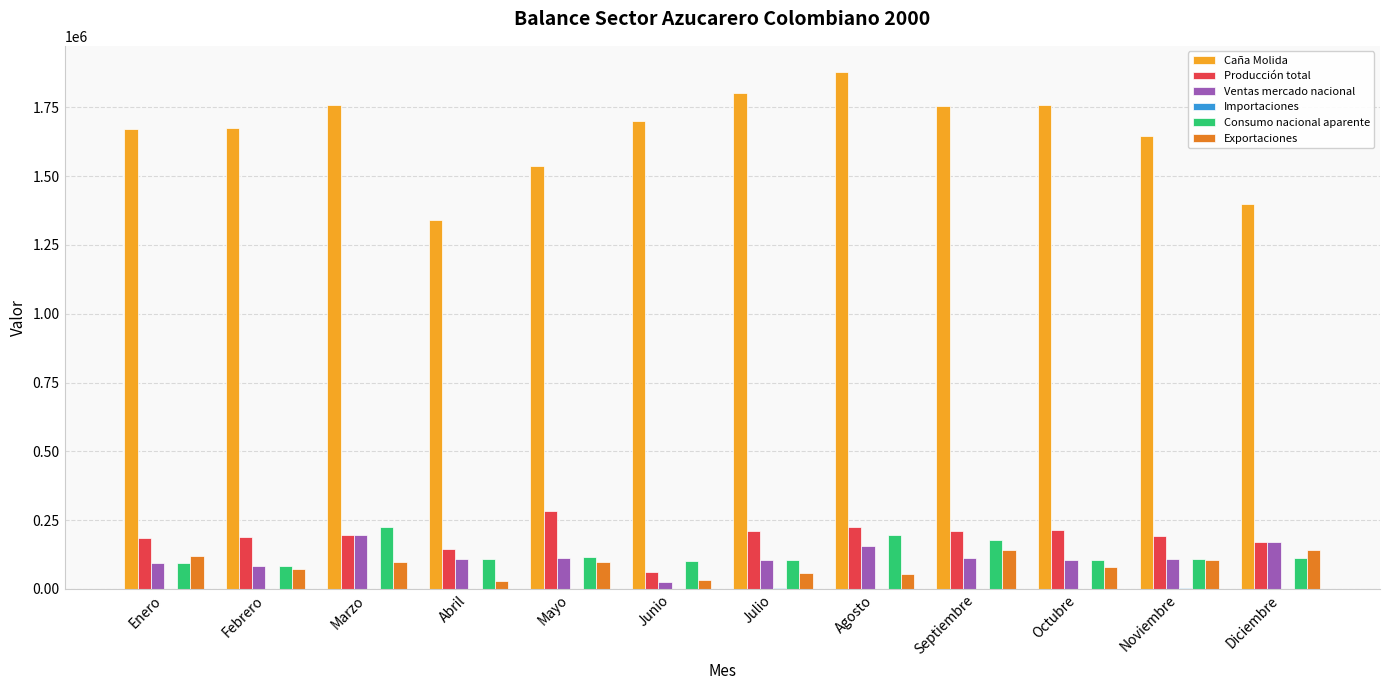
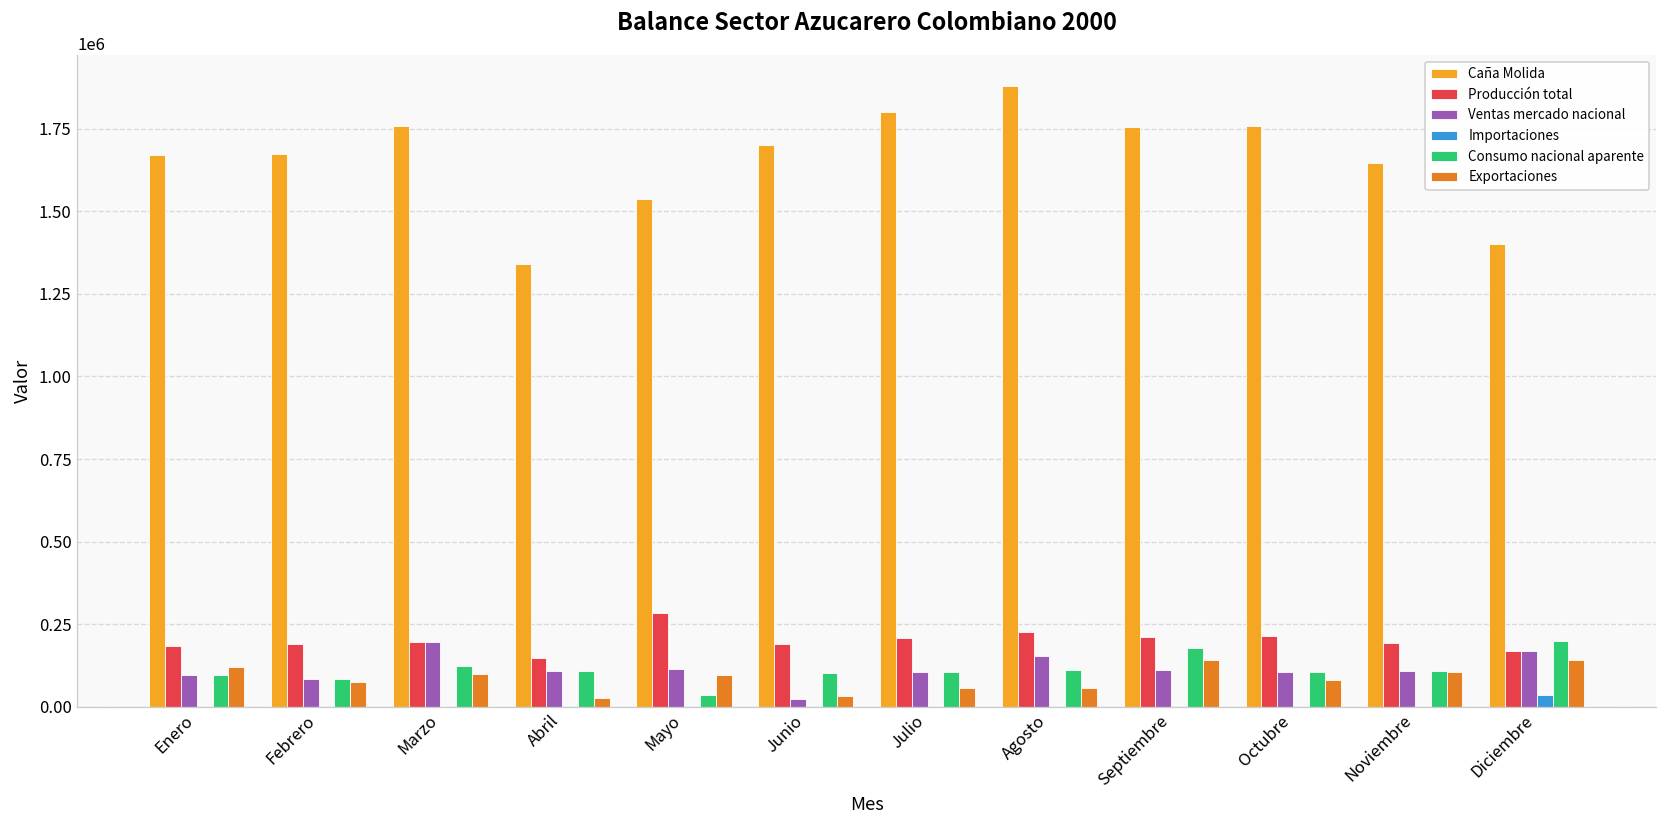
  {
    "Producción total": {
      "Enero": 180000,
      "Febrero": 190000,
      "Marzo": 190000,
      "Abril": 150000,
      "Mayo": 280000,
-     "Junio": 60000,
+     "Junio": 190000,
      "Julio": 210000,
      "Agosto": 230000,
      "Septiembre": 210000,
      "Octubre": 210000,
      "Noviembre": 190000,
      "Diciembre": 170000
    },
    "Ventas mercado nacional": {
      "Enero": 90000,
      "Febrero": 80000,
      "Marzo": 200000,
      "Abril": 110000,
      "Mayo": 110000,
      "Junio": 20000,
      "Julio": 100000,
      "Agosto": 160000,
      "Septiembre": 110000,
      "Octubre": 100000,
      "Noviembre": 110000,
      "Diciembre": 170000
    },
    "Importaciones": {
-     "Diciembre": 0
+     "Diciembre": 30000
    },
    "Consumo nacional aparente": {
      "Enero": 90000,
      "Febrero": 80000,
-     "Marzo": 220000,
+     "Marzo": 120000,
      "Abril": 110000,
-     "Mayo": 110000,
+     "Mayo": 40000,
      "Junio": 100000,
      "Julio": 110000,
-     "Agosto": 190000,
+     "Agosto": 110000,
      "Septiembre": 180000,
      "Octubre": 110000,
      "Noviembre": 110000,
-     "Diciembre": 110000
+     "Diciembre": 200000
    }
  }
